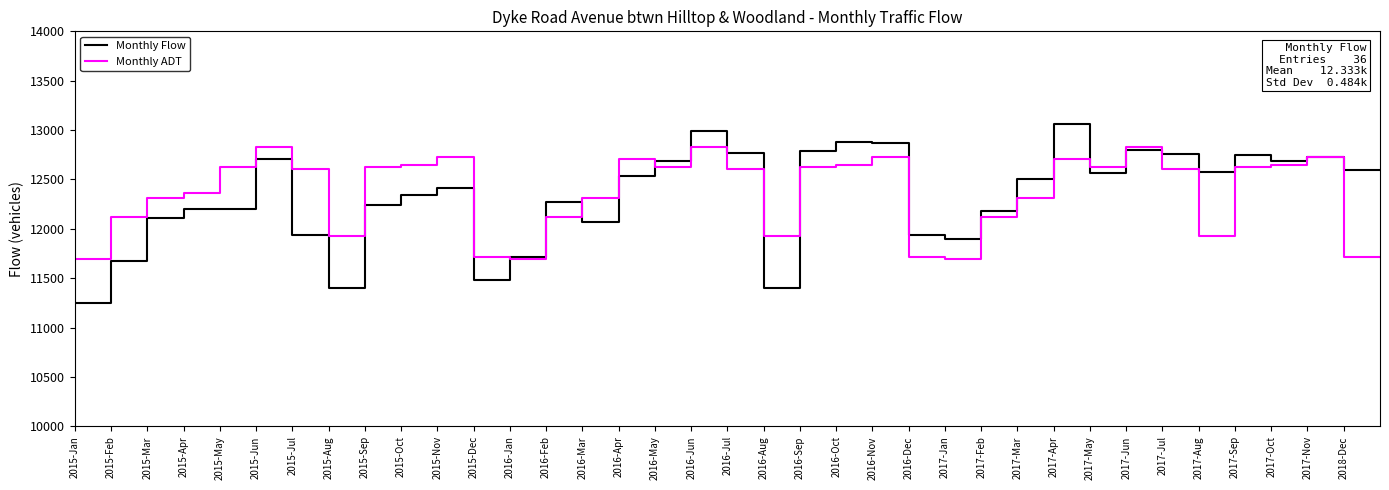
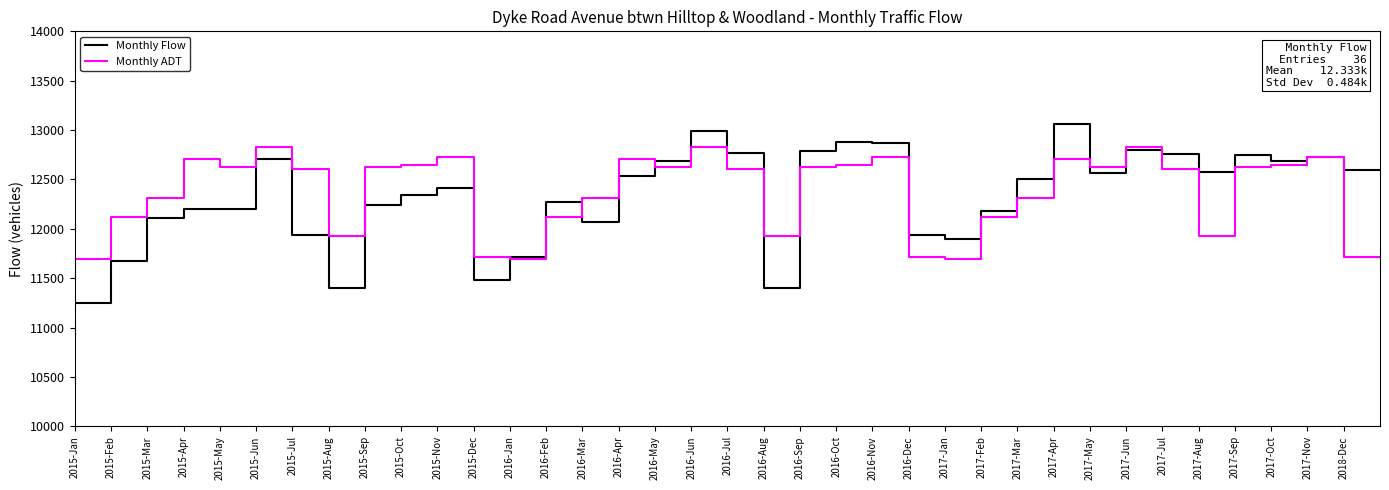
  {
    "Monthly Flow": {
      "2015-Jan": 11200,
      "2015-Feb": 11700,
      "2015-Mar": 12100,
      "2015-Apr": 12200,
      "2015-May": 12200,
      "2015-Jun": 12700,
      "2015-Jul": 11900,
      "2015-Aug": 11400,
      "2015-Sep": 12200,
      "2015-Oct": 12300,
      "2015-Nov": 12400,
      "2015-Dec": 11500,
      "2016-Feb": 12300,
      "2016-Mar": 12100,
      "2016-Apr": 12500,
      "2016-May": 12700,
      "2016-Jun": 13000,
      "2016-Jul": 12800,
      "2016-Aug": 11400,
      "2016-Sep": 12800,
      "2016-Oct": 12900,
      "2016-Nov": 12900,
      "2016-Dec": 11900,
      "2017-Jan": 11900,
      "2017-Feb": 12200,
      "2017-Mar": 12500,
      "2017-Apr": 13100,
      "2017-May": 12600,
      "2017-Jun": 12800,
      "2017-Jul": 12800,
      "2017-Aug": 12600,
      "2017-Sep": 12700,
      "2017-Oct": 12700,
      "2018-Dec": 12600
    },
    "Monthly ADT": {
      "2015-Jan": 11700,
      "2015-Feb": 12100,
      "2015-Mar": 12300,
-     "2015-Apr": 12400,
+     "2015-Apr": 12700,
      "2015-May": 12600,
      "2015-Jun": 12800,
      "2015-Jul": 12600,
      "2015-Aug": 11900,
      "2015-Sep": 12600,
      "2015-Oct": 12700,
      "2015-Nov": 12700,
      "2015-Dec": 11700,
      "2016-Feb": 12100,
      "2016-Mar": 12300,
      "2016-Apr": 12700,
      "2016-May": 12600,
      "2016-Jun": 12800,
      "2016-Jul": 12600,
      "2016-Aug": 11900,
      "2016-Sep": 12600,
      "2016-Oct": 12700,
      "2016-Nov": 12700,
      "2016-Dec": 11700,
      "2017-Jan": 11700,
      "2017-Feb": 12100,
      "2017-Mar": 12300,
      "2017-Apr": 12700,
      "2017-May": 12600,
      "2017-Jun": 12800,
      "2017-Jul": 12600,
      "2017-Aug": 11900,
      "2017-Sep": 12600,
      "2017-Oct": 12700,
      "2018-Dec": 11700
    }
  }
